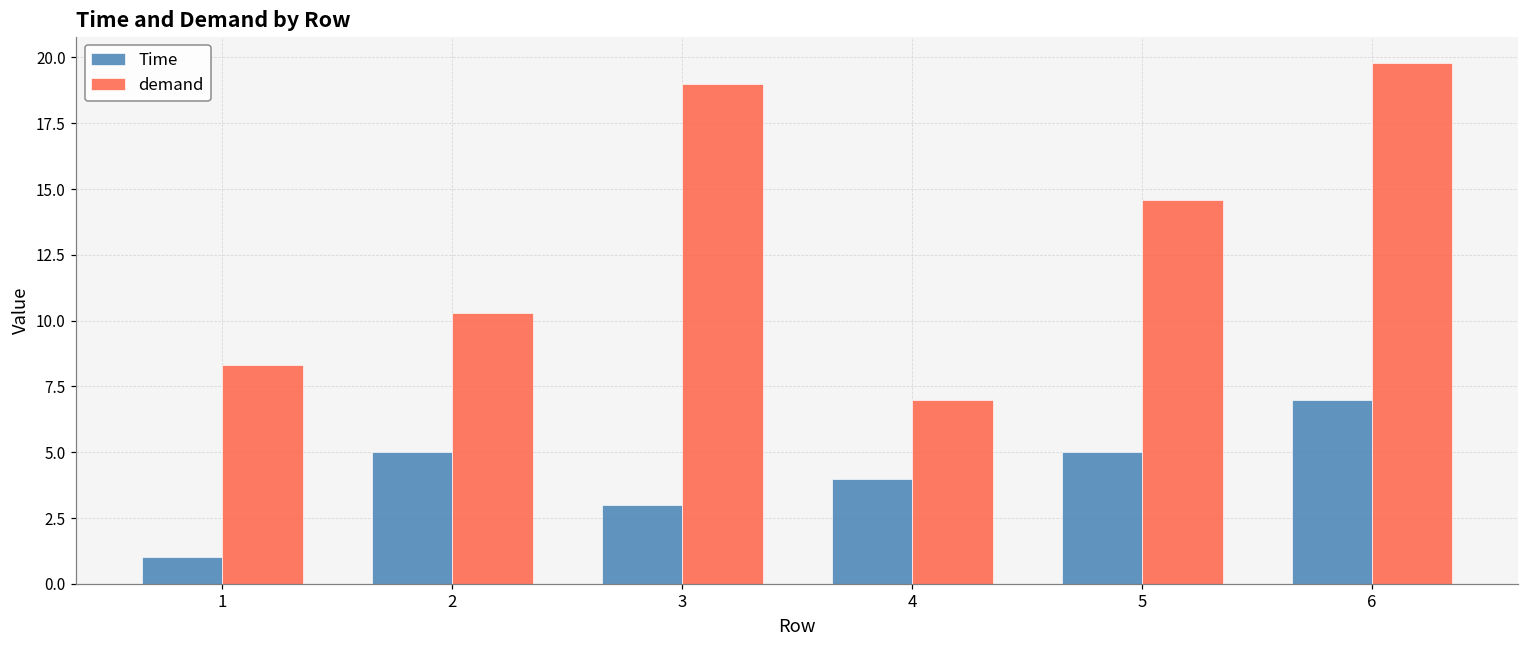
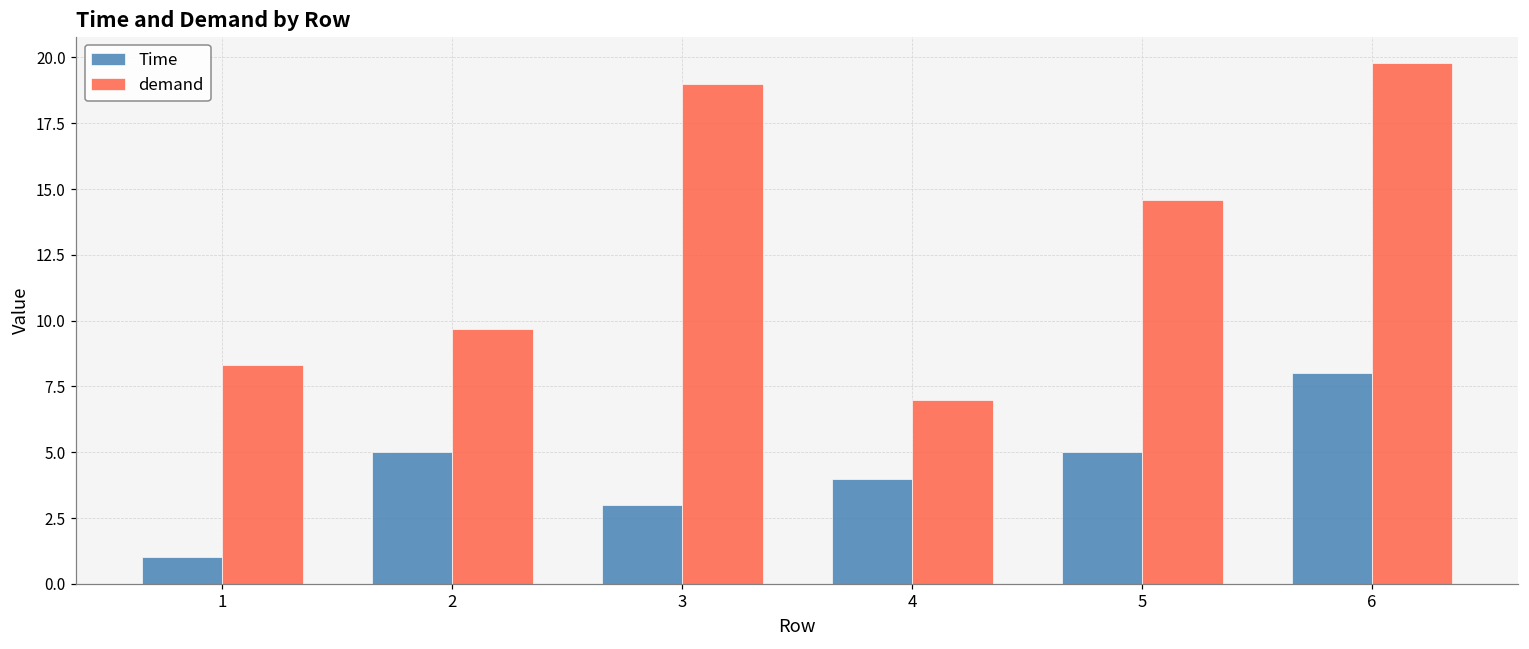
  {
    "Time": {
      "1": 1,
      "2": 5,
      "3": 3,
      "4": 4,
      "5": 5,
-     "6": 7
+     "6": 8
    },
    "demand": {
      "1": 8.3,
-     "2": 10.3,
+     "2": 9.7,
      "3": 19.0,
      "4": 7.0,
      "5": 14.6,
      "6": 19.8
    }
  }
